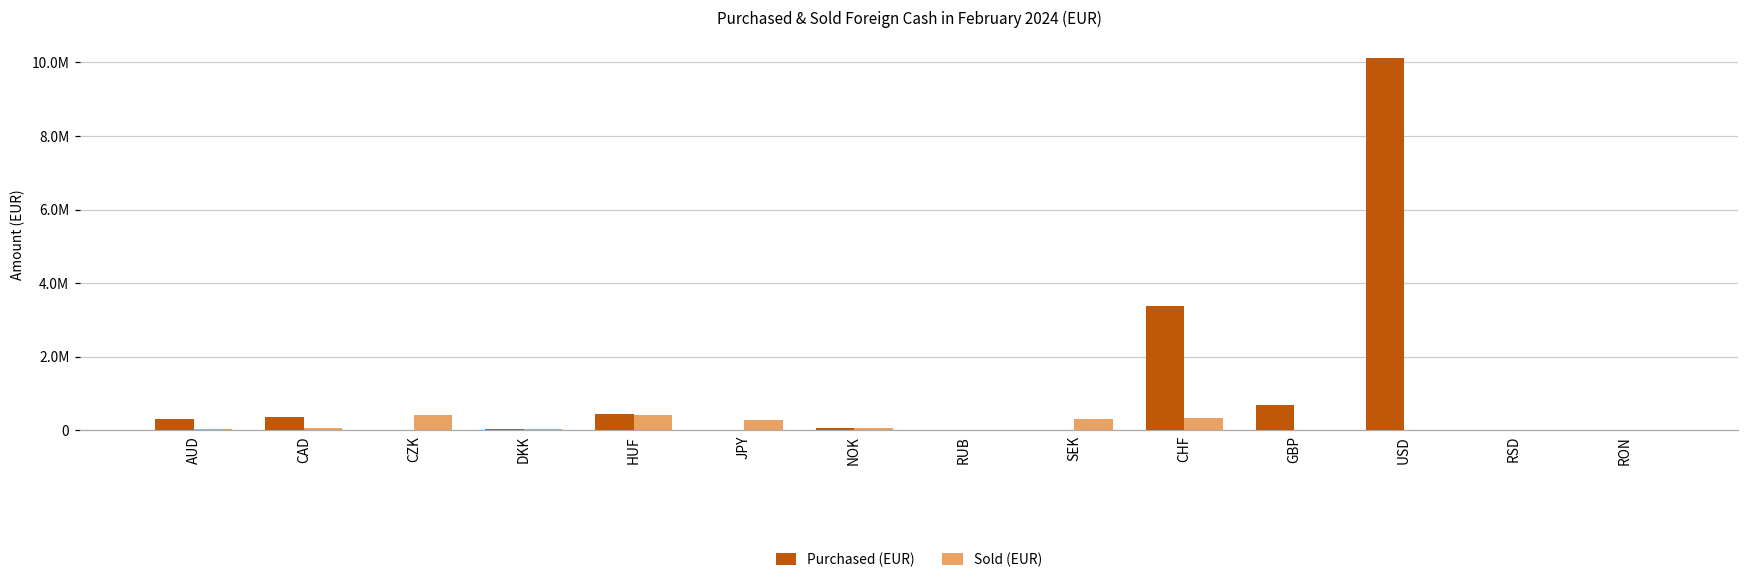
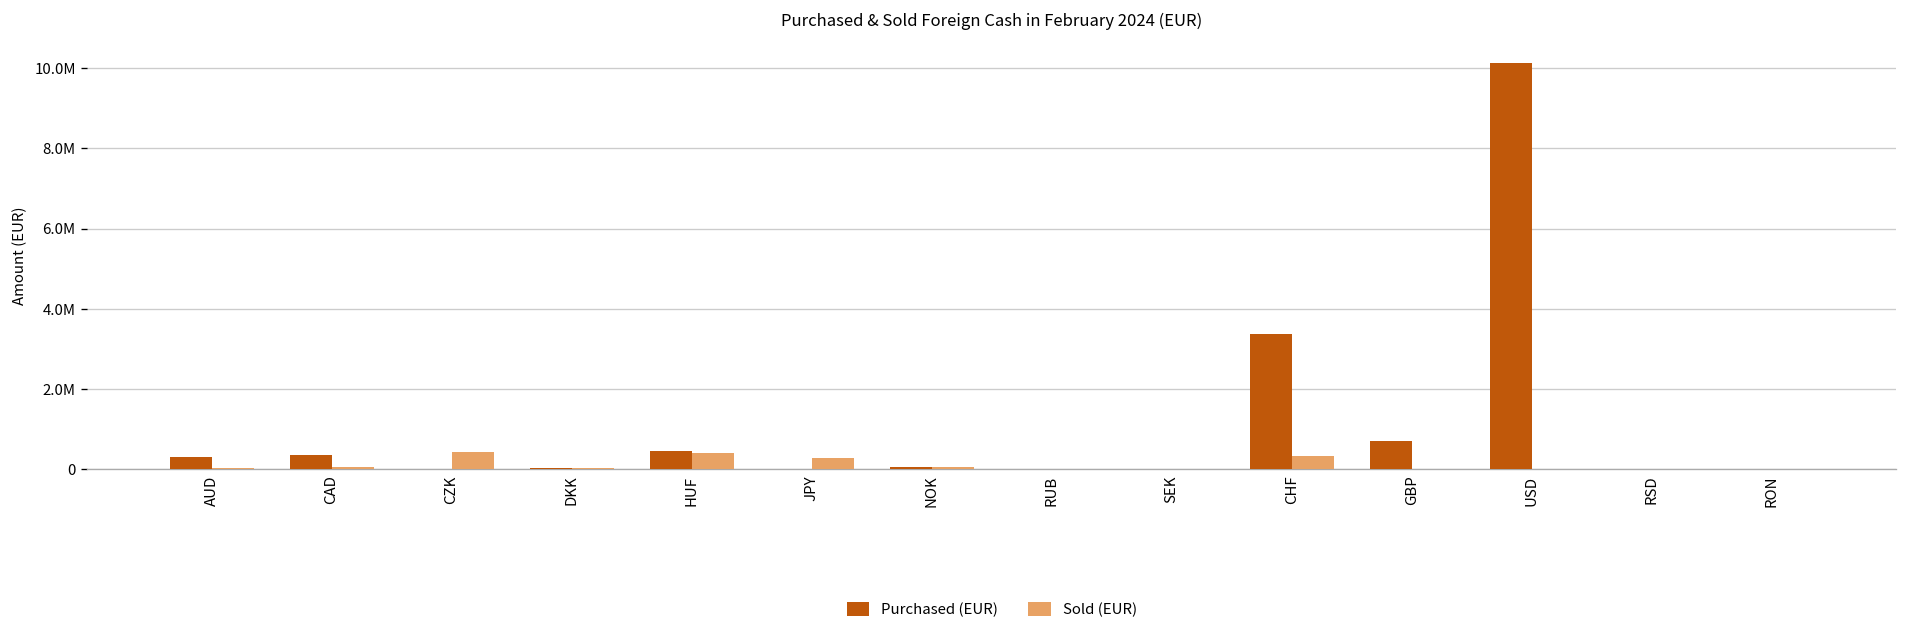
  {
    "Purchased (EUR)": {
      "AUD": 300000,
      "CAD": 400000,
      "HUF": 400000,
      "CHF": 3400000,
      "GBP": 700000,
      "USD": 10100000
    },
    "Sold (EUR)": {
      "CZK": 400000,
      "HUF": 400000,
      "JPY": 300000,
-     "SEK": 300000,
+     "SEK": 0,
      "CHF": 300000,
      "GBP": 0,
      "USD": 0,
      "RSD": 0,
      "RON": 0
    }
  }
